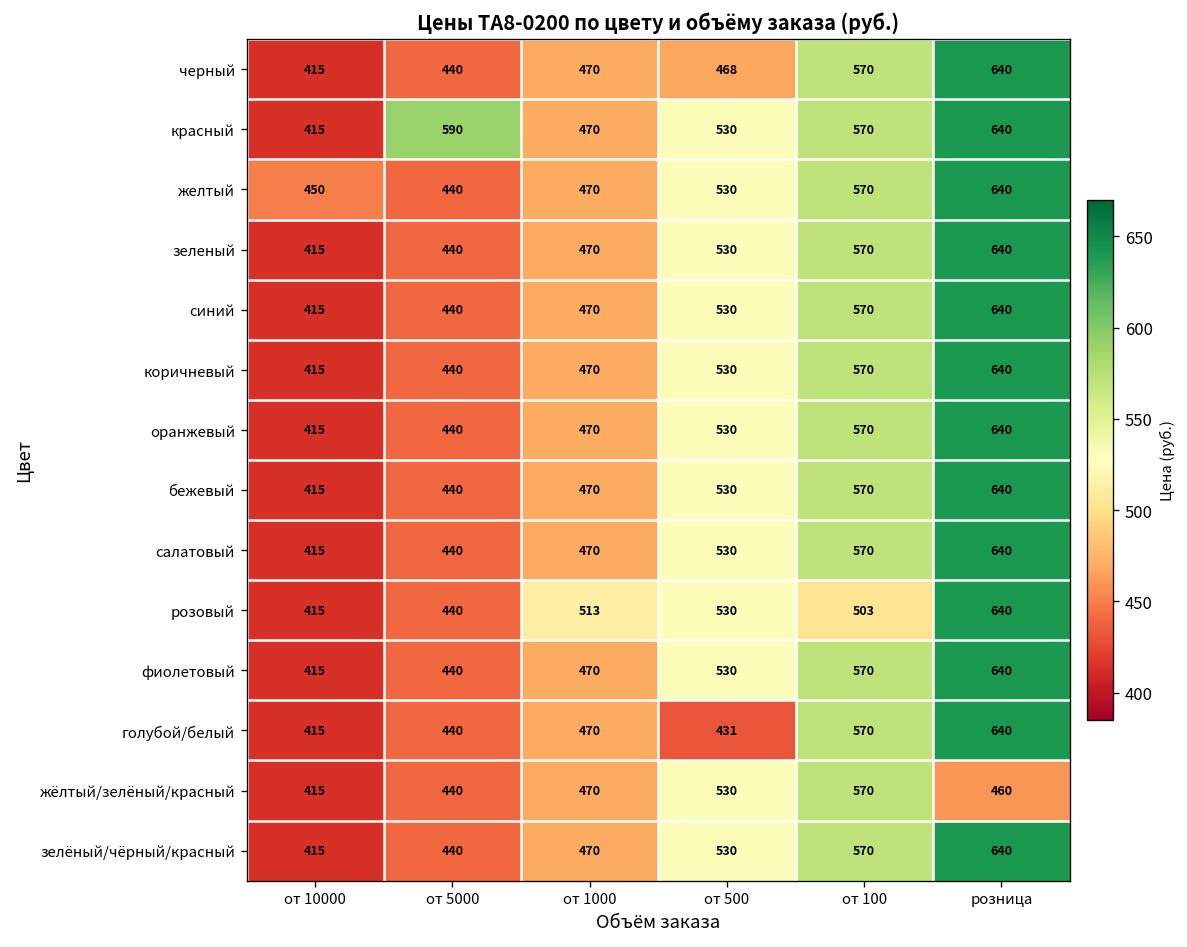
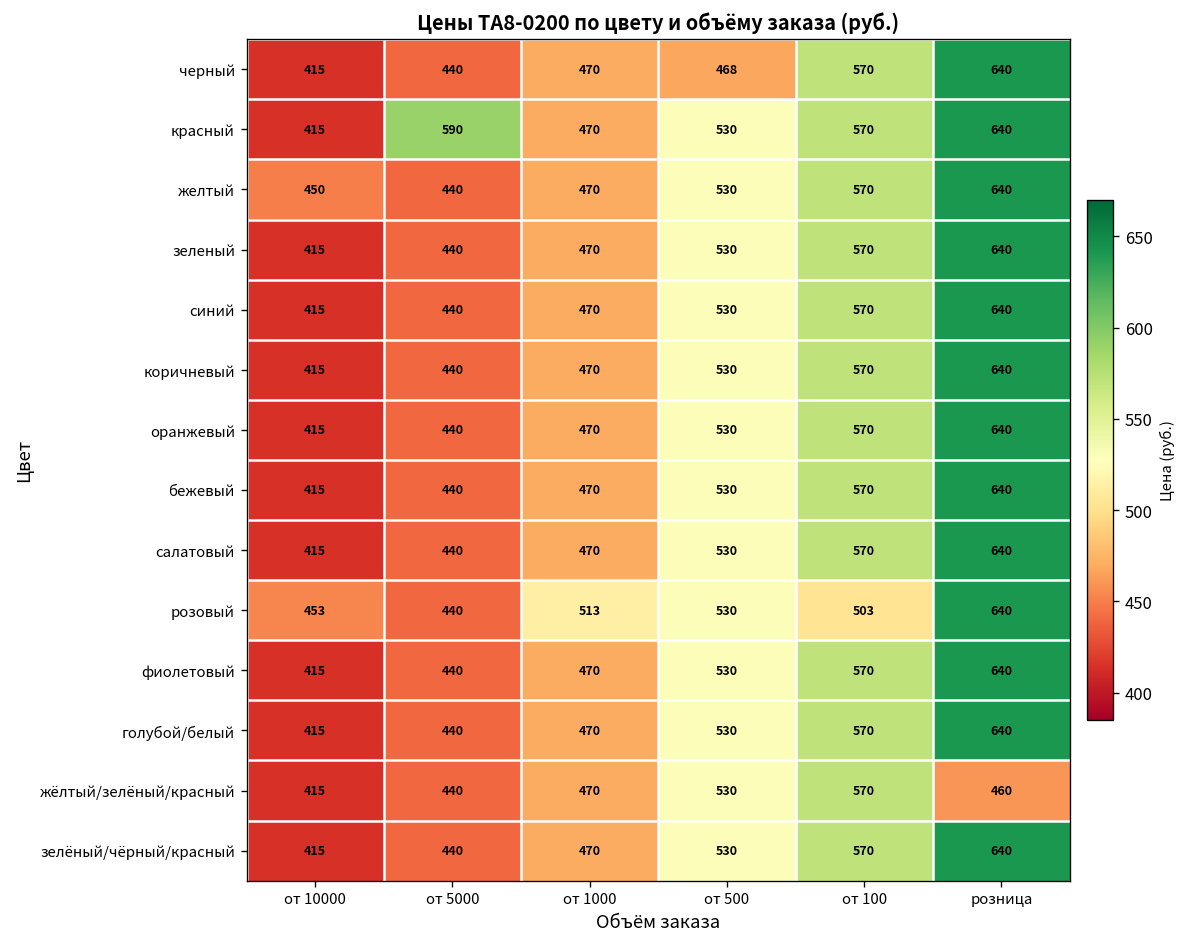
  {
    "черный": {
      "от 10000": 415,
      "от 5000": 440,
      "от 1000": 470,
      "от 500": 468,
      "от 100": 570,
      "розница": 640
    },
    "красный": {
      "от 10000": 415,
      "от 5000": 590,
      "от 1000": 470,
      "от 500": 530,
      "от 100": 570,
      "розница": 640
    },
    "желтый": {
      "от 10000": 450,
      "от 5000": 440,
      "от 1000": 470,
      "от 500": 530,
      "от 100": 570,
      "розница": 640
    },
    "зеленый": {
      "от 10000": 415,
      "от 5000": 440,
      "от 1000": 470,
      "от 500": 530,
      "от 100": 570,
      "розница": 640
    },
    "синий": {
      "от 10000": 415,
      "от 5000": 440,
      "от 1000": 470,
      "от 500": 530,
      "от 100": 570,
      "розница": 640
    },
    "коричневый": {
      "от 10000": 415,
      "от 5000": 440,
      "от 1000": 470,
      "от 500": 530,
      "от 100": 570,
      "розница": 640
    },
    "оранжевый": {
      "от 10000": 415,
      "от 5000": 440,
      "от 1000": 470,
      "от 500": 530,
      "от 100": 570,
      "розница": 640
    },
    "бежевый": {
      "от 10000": 415,
      "от 5000": 440,
      "от 1000": 470,
      "от 500": 530,
      "от 100": 570,
      "розница": 640
    },
    "салатовый": {
      "от 10000": 415,
      "от 5000": 440,
      "от 1000": 470,
      "от 500": 530,
      "от 100": 570,
      "розница": 640
    },
    "розовый": {
-     "от 10000": 415,
+     "от 10000": 453,
      "от 5000": 440,
      "от 1000": 513,
      "от 500": 530,
      "от 100": 503,
      "розница": 640
    },
    "фиолетовый": {
      "от 10000": 415,
      "от 5000": 440,
      "от 1000": 470,
      "от 500": 530,
      "от 100": 570,
      "розница": 640
    },
    "голубой/белый": {
      "от 10000": 415,
      "от 5000": 440,
      "от 1000": 470,
-     "от 500": 431,
+     "от 500": 530,
      "от 100": 570,
      "розница": 640
    },
    "жёлтый/зелёный/красный": {
      "от 10000": 415,
      "от 5000": 440,
      "от 1000": 470,
      "от 500": 530,
      "от 100": 570,
      "розница": 460
    },
    "зелёный/чёрный/красный": {
      "от 10000": 415,
      "от 5000": 440,
      "от 1000": 470,
      "от 500": 530,
      "от 100": 570,
      "розница": 640
    }
  }
